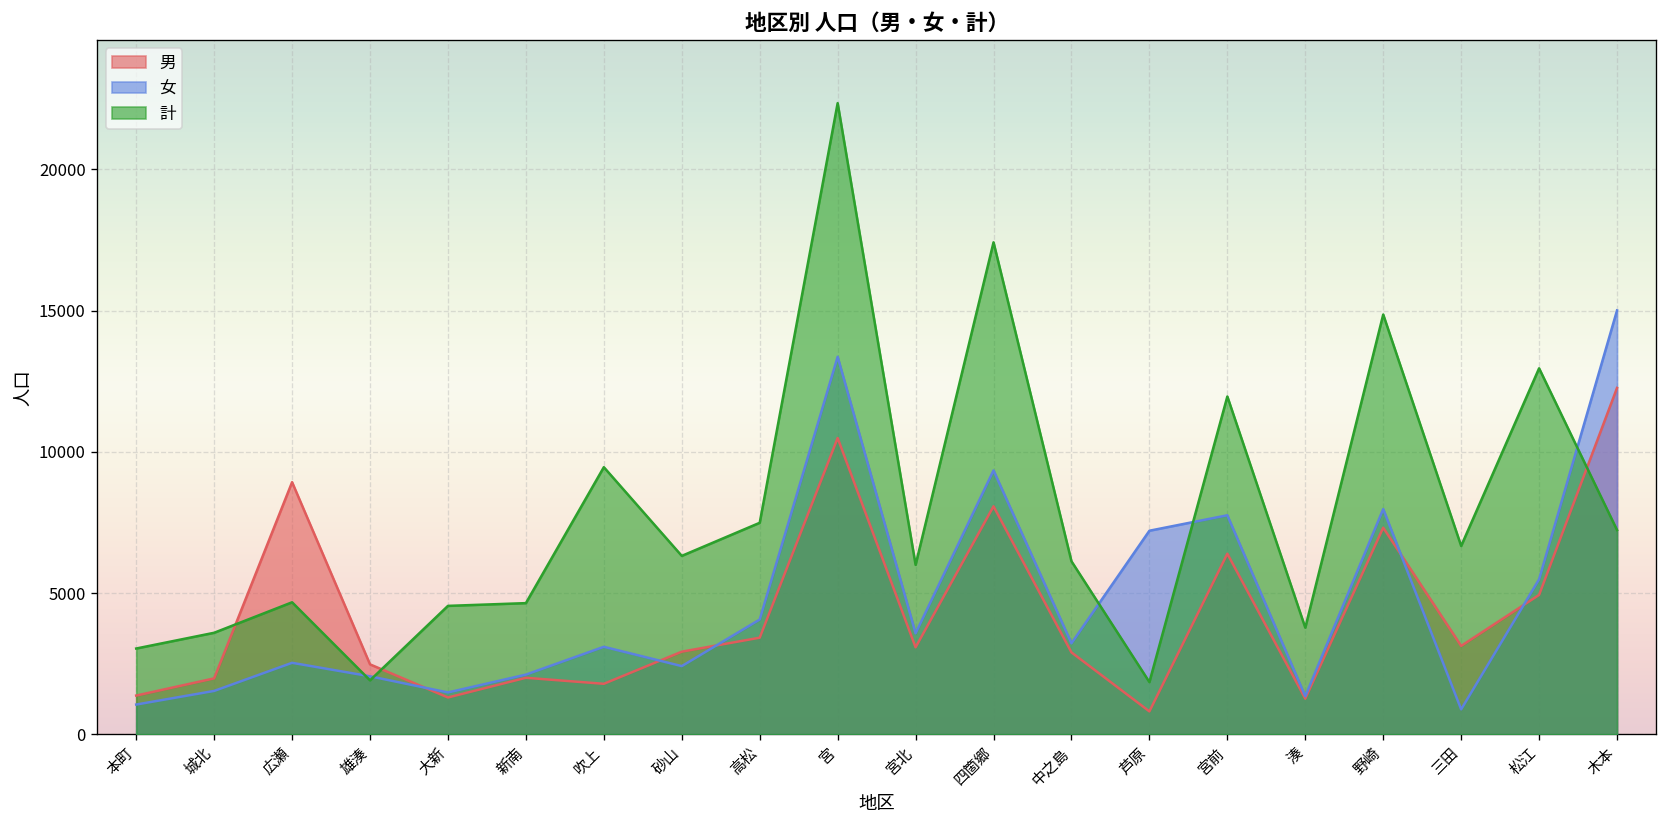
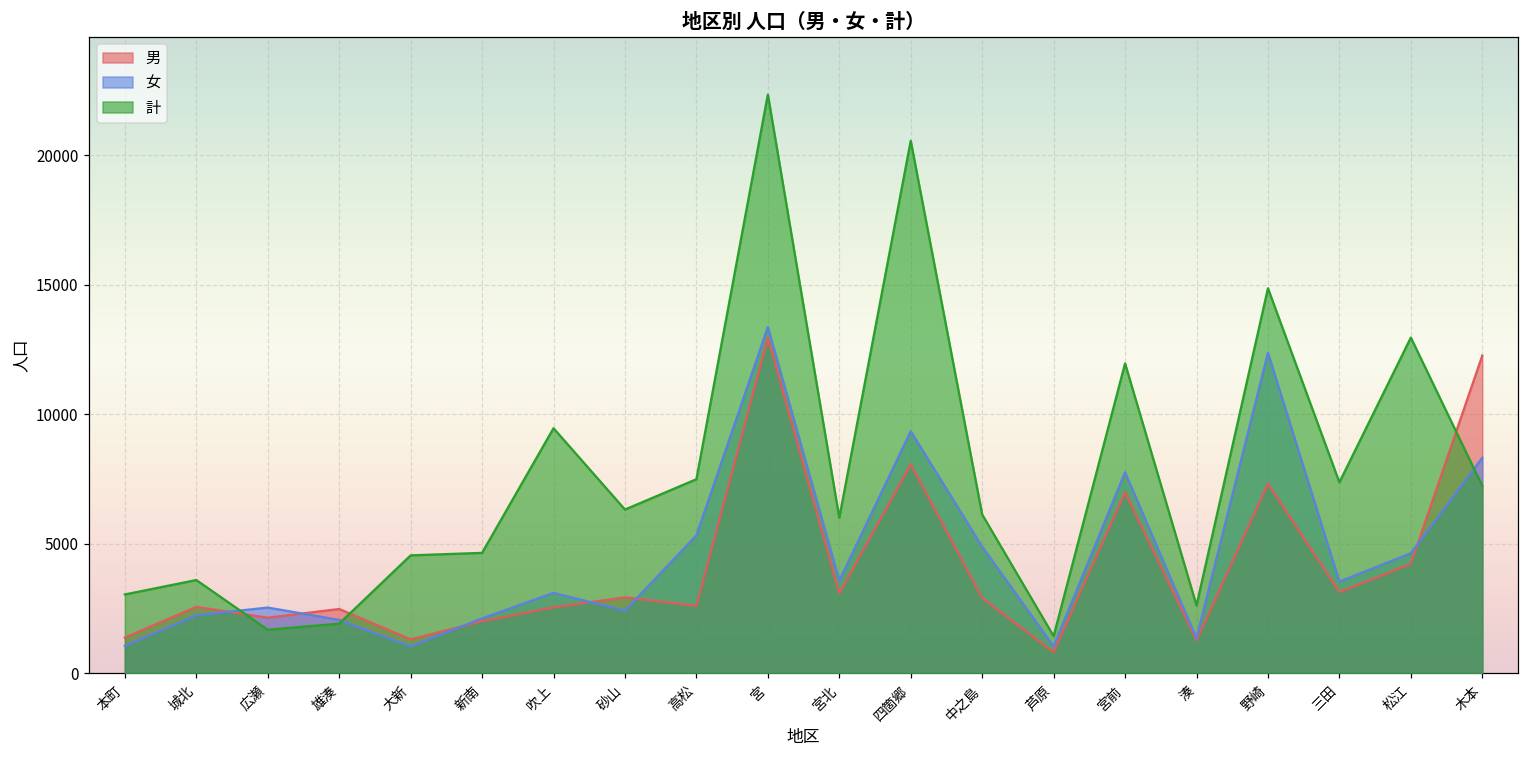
  {
    "男": {
      "本町": 1400,
-     "城北": 2000,
-     "広瀬": 8900,
+     "城北": 2600,
+     "広瀬": 2100,
      "雄湊": 2500,
      "大新": 1300,
      "新南": 2000,
-     "吹上": 1800,
+     "吹上": 2500,
      "砂山": 2900,
-     "高松": 3400,
-     "宮": 10500,
+     "高松": 2600,
+     "宮": 13000,
      "宮北": 3100,
      "四箇郷": 8100,
      "中之島": 2900,
      "芦原": 800,
-     "宮前": 6400,
+     "宮前": 7000,
      "野崎": 7300,
      "三田": 3100,
-     "松江": 4900,
+     "松江": 4200,
      "木本": 12300
    },
    "女": {
      "本町": 1100,
-     "城北": 1500,
+     "城北": 2200,
      "広瀬": 2500,
      "雄湊": 2100,
-     "大新": 1500,
+     "大新": 1000,
      "新南": 2100,
      "吹上": 3100,
      "砂山": 2400,
-     "高松": 4100,
+     "高松": 5300,
      "宮": 13400,
      "宮北": 3600,
      "四箇郷": 9300,
-     "中之島": 3200,
-     "芦原": 7200,
+     "中之島": 4900,
+     "芦原": 1000,
      "宮前": 7800,
-     "野崎": 8000,
-     "三田": 900,
-     "松江": 5500,
-     "木本": 15000
+     "野崎": 12400,
+     "三田": 3500,
+     "松江": 4600,
+     "木本": 8300
    },
    "計": {
      "本町": 3000,
      "城北": 3600,
-     "広瀬": 4700,
+     "広瀬": 1700,
      "雄湊": 1900,
      "大新": 4500,
      "新南": 4600,
      "吹上": 9500,
      "砂山": 6300,
      "高松": 7500,
      "宮": 22300,
      "宮北": 6000,
-     "四箇郷": 17400,
+     "四箇郷": 20600,
      "中之島": 6100,
-     "芦原": 1900,
+     "芦原": 1400,
      "宮前": 12000,
-     "湊": 3800,
+     "湊": 2600,
      "野崎": 14900,
-     "三田": 6700,
+     "三田": 7400,
      "松江": 13000,
      "木本": 7200
    }
  }
